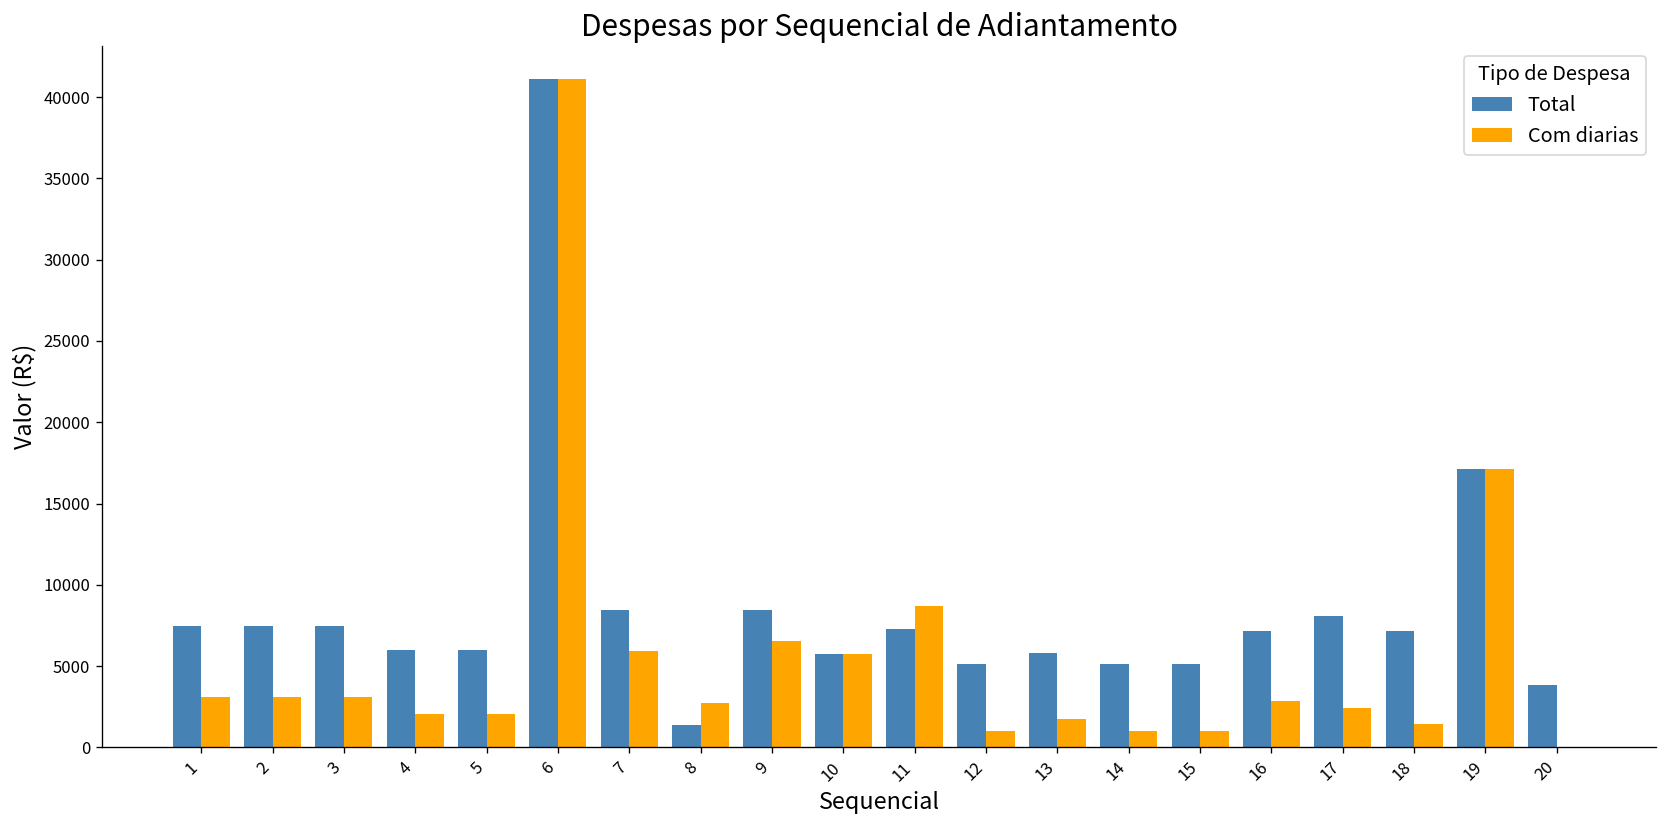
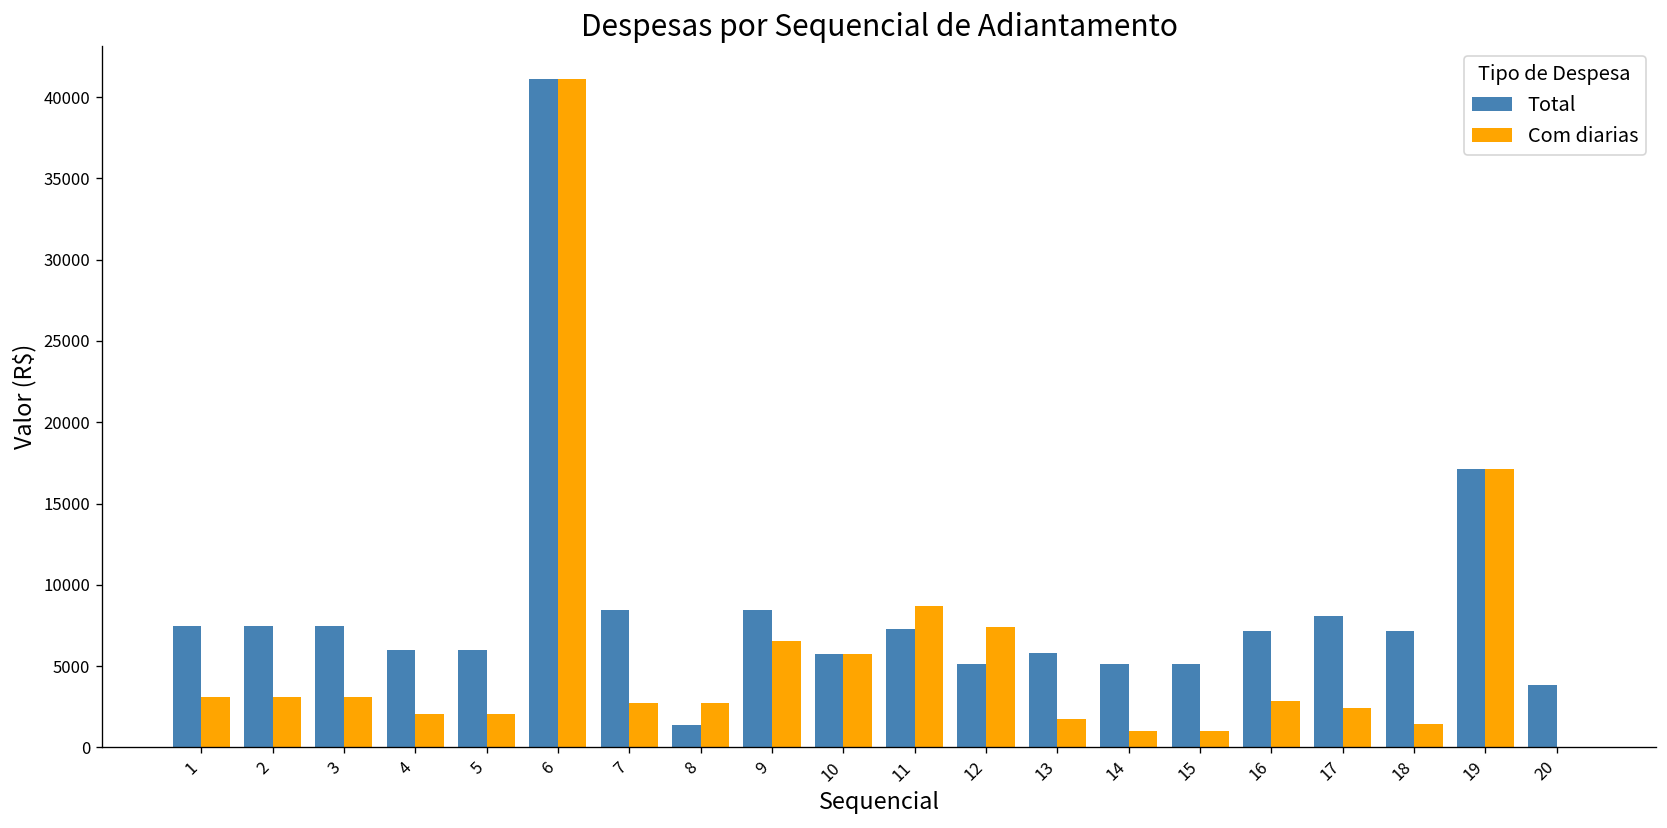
  {
    "Total": {
      "1": 7500,
      "2": 7500,
      "3": 7500,
      "4": 6000,
      "5": 6000,
      "6": 41100,
      "7": 8500,
      "8": 1400,
      "9": 8500,
      "10": 5800,
      "11": 7300,
      "12": 5100,
      "13": 5800,
      "14": 5100,
      "15": 5100,
      "16": 7100,
      "17": 8100,
      "18": 7100,
      "19": 17100,
      "20": 3800
    },
    "Com diarias": {
      "1": 3100,
      "2": 3100,
      "3": 3100,
      "4": 2100,
      "5": 2100,
      "6": 41100,
-     "7": 6000,
+     "7": 2800,
      "8": 2800,
      "9": 6600,
      "10": 5800,
      "11": 8700,
-     "12": 1000,
+     "12": 7400,
      "13": 1700,
      "14": 1000,
      "15": 1000,
      "16": 2900,
      "17": 2400,
      "18": 1400,
      "19": 17100,
      "20": 0
    }
  }
